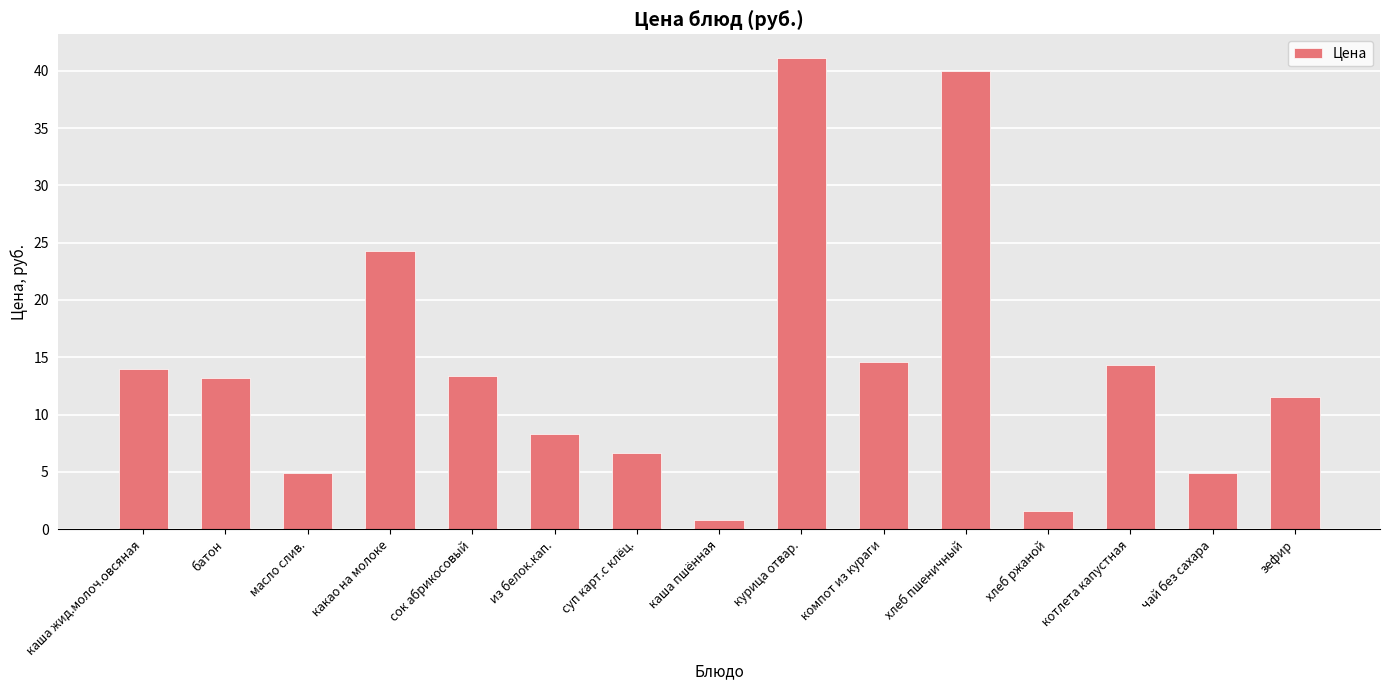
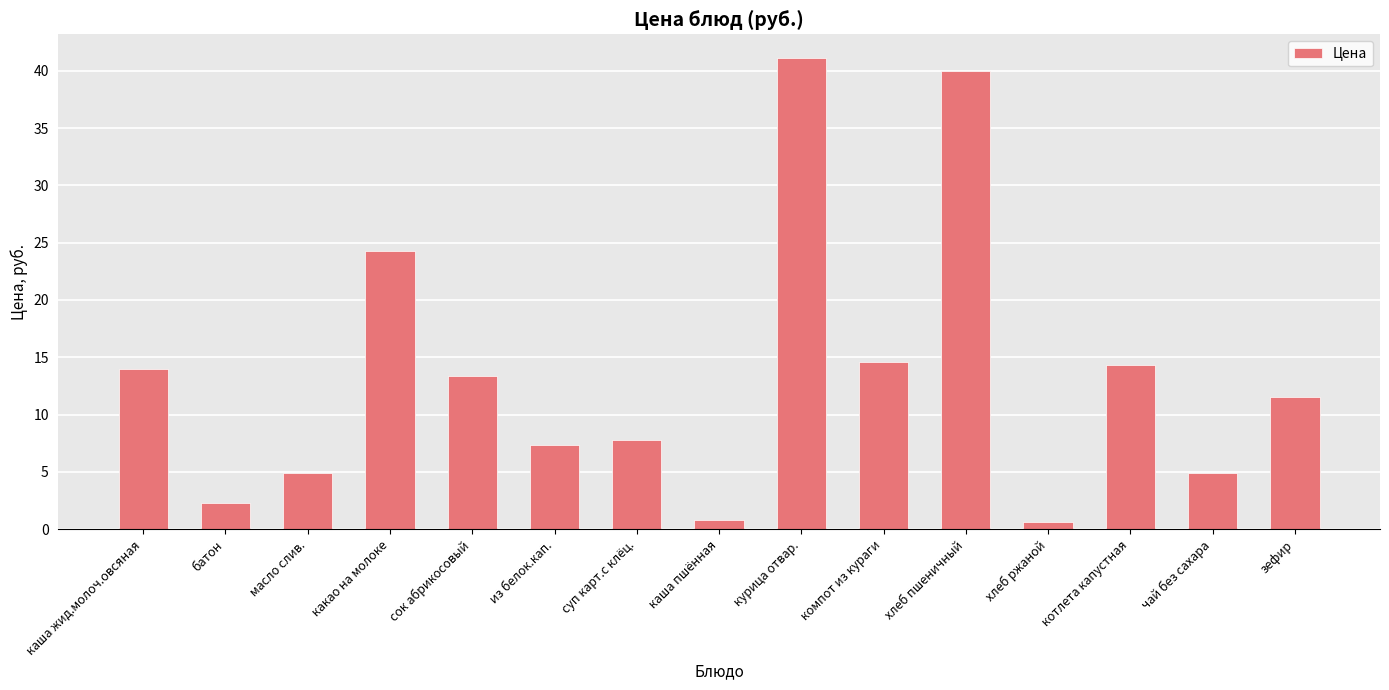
  {
    "каша жид.молоч.овсяная": 14.0,
-   "батон": 13.2,
+   "батон": 2.3,
    "масло слив.": 4.9,
    "какао на молоке": 24.3,
    "сок абрикосовый": 13.4,
-   "из белок.кап.": 8.3,
-   "суп карт.с клёц.": 6.7,
+   "из белок.кап.": 7.3,
+   "суп карт.с клёц.": 7.7,
    "каша пшённая": 0.8,
    "курица отвар.": 41.1,
    "компот из кураги": 14.6,
    "хлеб пшеничный": 40.0,
-   "хлеб ржаной": 1.6,
+   "хлеб ржаной": 0.6,
    "котлета капустная": 14.3,
    "чай без сахара": 4.9,
    "зефир": 11.5
  }
